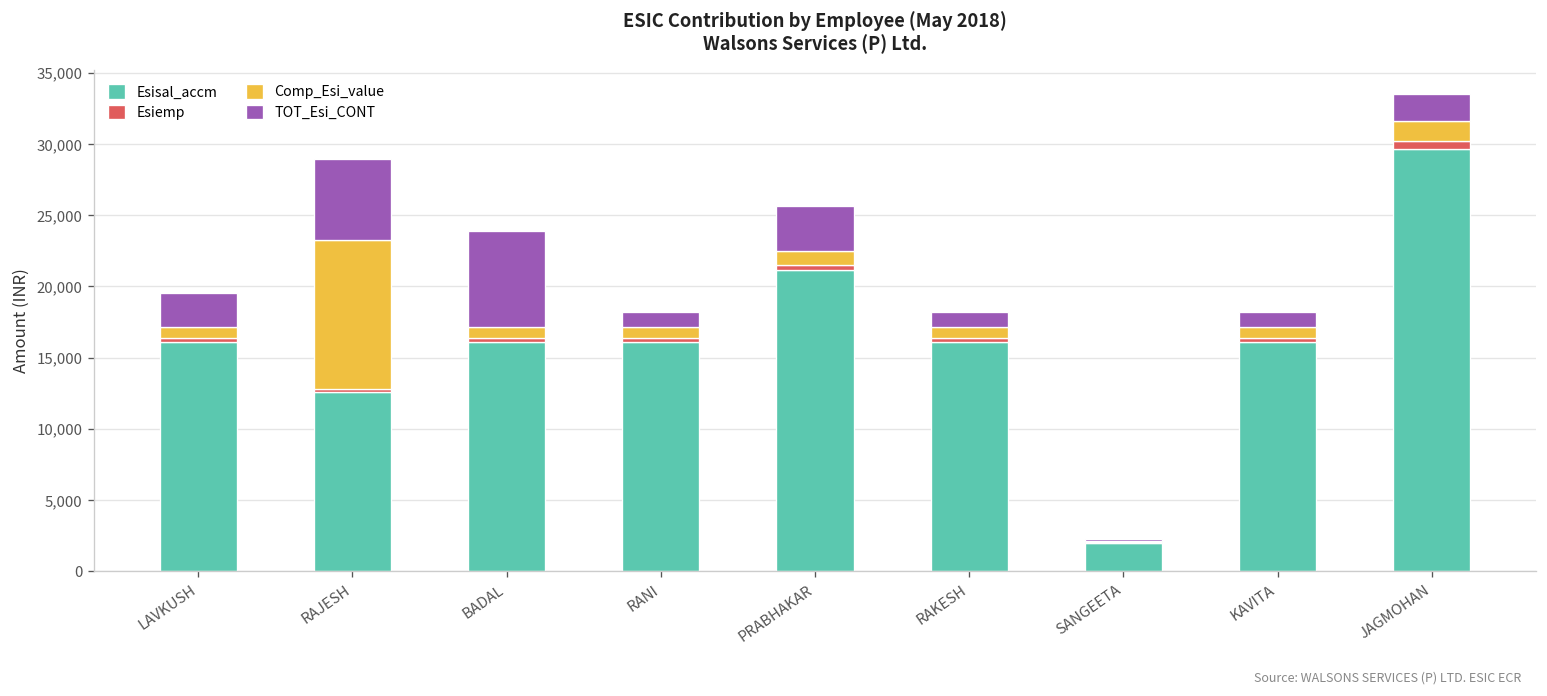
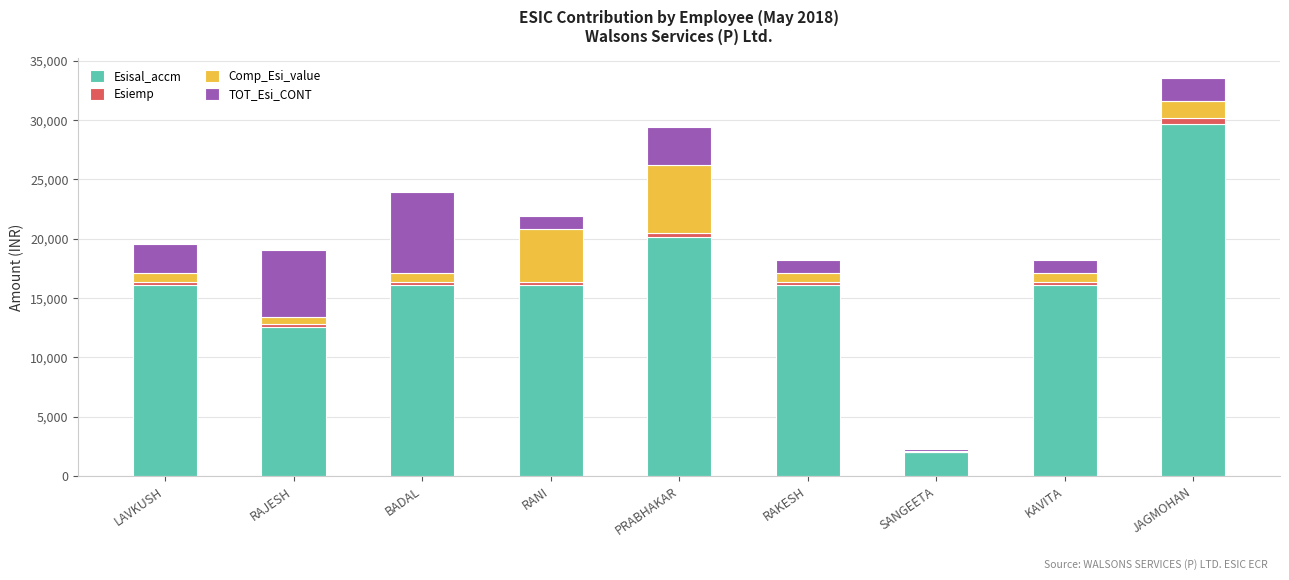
  {
    "Esisal_accm": {
      "LAVKUSH": "16,100",
      "RAJESH": "12,600",
      "BADAL": "16,100",
      "RANI": "16,100",
-     "PRABHAKAR": "21,100",
+     "PRABHAKAR": "20,200",
      "RAKESH": "16,100",
      "SANGEETA": "2,000",
      "KAVITA": "16,100",
      "JAGMOHAN": "29,700"
    },
    "Esiemp": {
      "LAVKUSH": "300",
      "RAJESH": "200",
      "BADAL": "300",
      "RANI": "300",
      "PRABHAKAR": "400",
      "RAKESH": "300",
      "KAVITA": "300",
      "JAGMOHAN": "500"
    },
    "Comp_Esi_value": {
      "LAVKUSH": "800",
-     "RAJESH": "10,500",
+     "RAJESH": "600",
      "BADAL": "800",
-     "RANI": "800",
-     "PRABHAKAR": "1,000",
+     "RANI": "4,500",
+     "PRABHAKAR": "5,700",
      "RAKESH": "800",
      "KAVITA": "800",
      "JAGMOHAN": "1,400"
    },
    "TOT_Esi_CONT": {
      "LAVKUSH": "2,400",
      "RAJESH": "5,600",
      "BADAL": "6,800",
      "RANI": "1,000",
      "PRABHAKAR": "3,200",
      "RAKESH": "1,000",
      "KAVITA": "1,000",
      "JAGMOHAN": "1,900"
    }
  }
